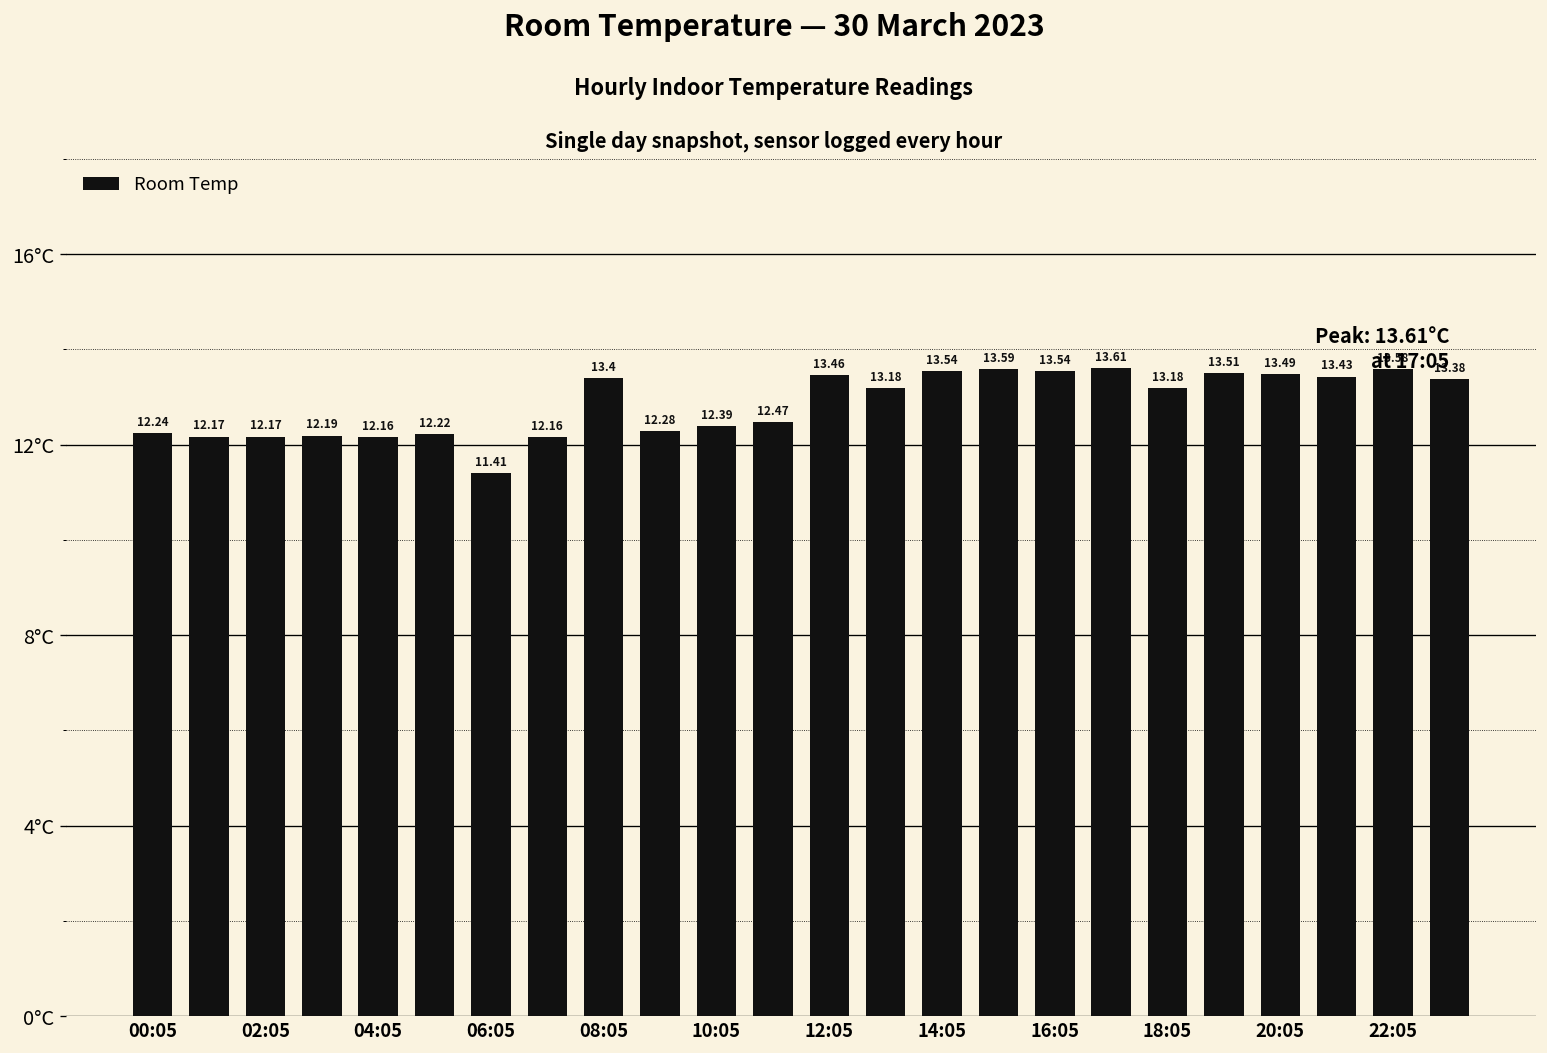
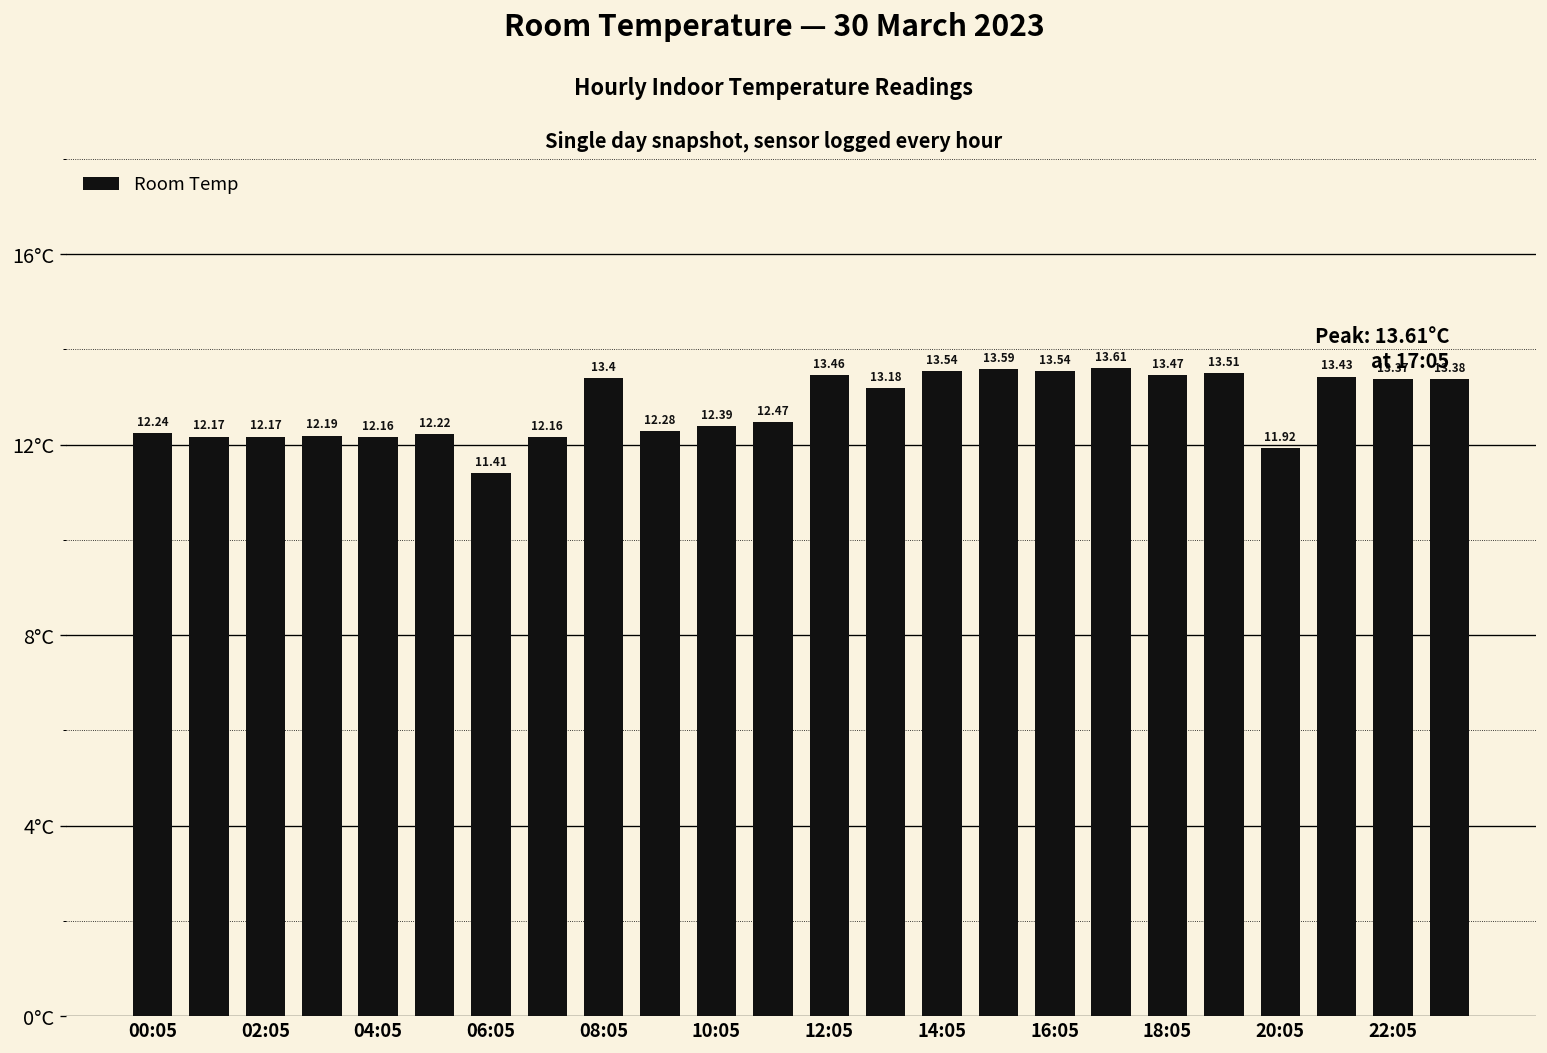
  {
    "00:05": 12.24,
    "02:05": 12.17,
    "04:05": 12.16,
    "06:05": 11.41,
    "08:05": 13.4,
    "10:05": 12.39,
    "12:05": 13.46,
    "14:05": 13.54,
    "16:05": 13.54,
-   "18:05": 13.18,
-   "20:05": 13.49,
-   "22:05": 13.58
+   "18:05": 13.47,
+   "20:05": 11.92,
+   "22:05": 13.37
  }
